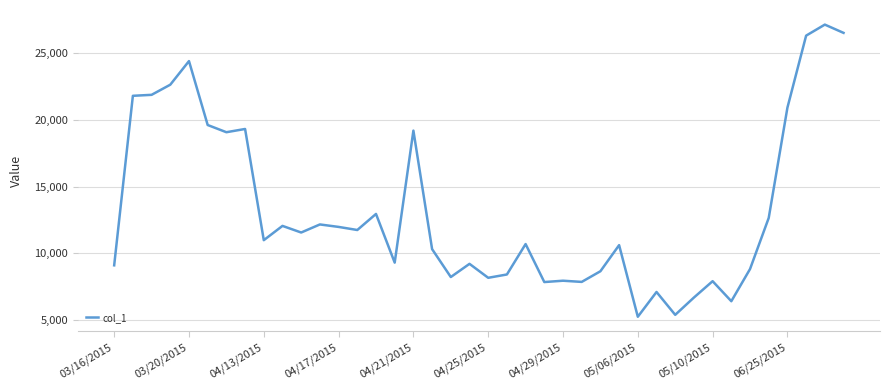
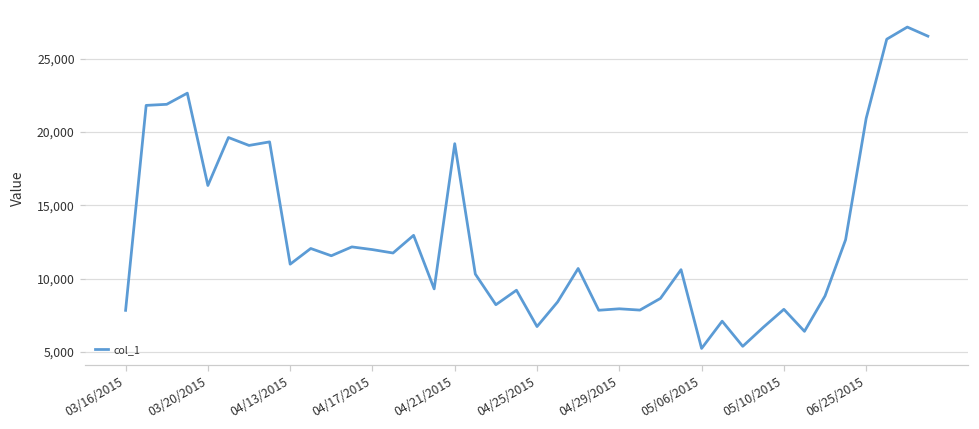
  {
-   "03/16/2015": "9,100",
-   "03/20/2015": "24,400",
+   "03/16/2015": "7,800",
+   "03/20/2015": "16,400",
    "04/13/2015": "11,000",
    "04/17/2015": "12,000",
    "04/21/2015": "19,200",
-   "04/25/2015": "8,200",
+   "04/25/2015": "6,700",
    "04/29/2015": "7,900",
    "05/06/2015": "5,200",
    "05/10/2015": "7,900",
    "06/25/2015": "20,900"
  }
